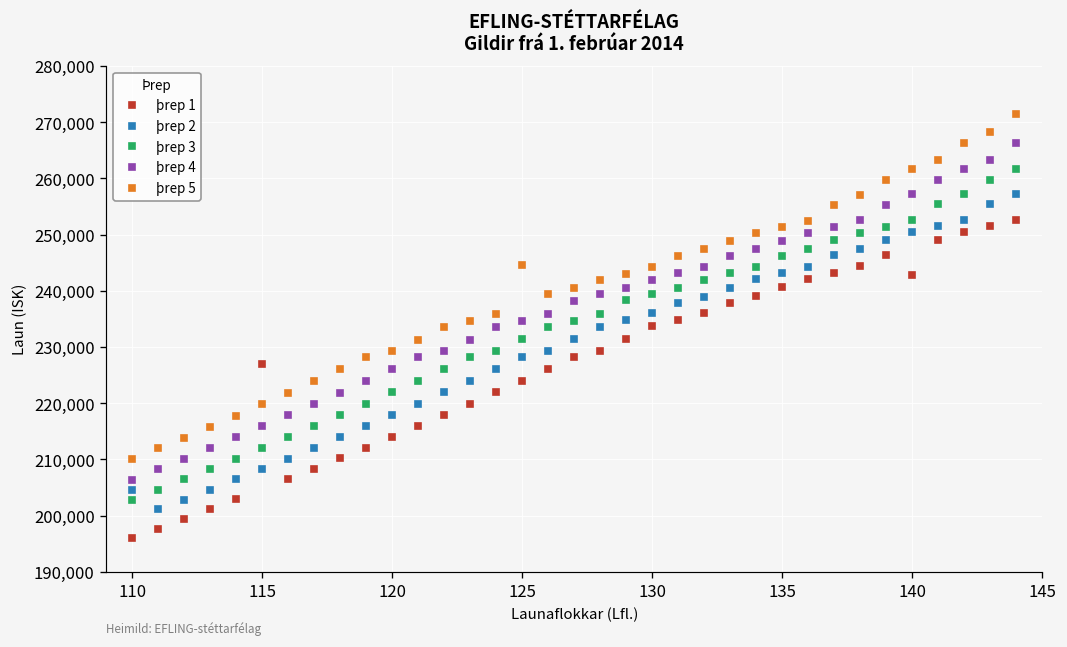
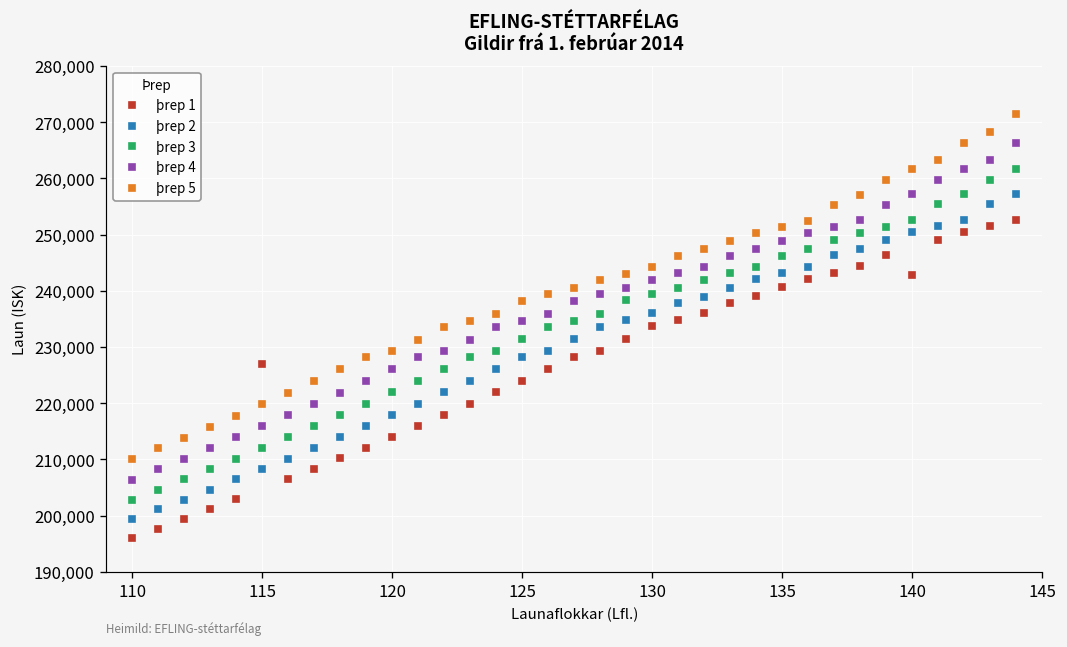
  {
    "þrep 1": {
      "110": "196,000",
      "115": "227,000",
      "120": "214,000",
      "125": "224,000",
      "130": "234,000",
      "135": "241,000",
      "140": "243,000"
    },
    "þrep 2": {
-     "110": "205,000",
+     "110": "199,000",
      "115": "208,000",
      "120": "218,000",
      "125": "228,000",
      "130": "236,000",
      "135": "243,000",
      "140": "250,000"
    },
    "þrep 3": {
      "110": "203,000",
      "115": "212,000",
      "120": "222,000",
      "125": "231,000",
      "130": "239,000",
      "135": "246,000",
      "140": "253,000"
    },
    "þrep 4": {
      "110": "206,000",
      "115": "216,000",
      "120": "226,000",
      "125": "235,000",
      "130": "242,000",
      "135": "249,000",
      "140": "257,000"
    },
    "þrep 5": {
      "110": "210,000",
      "115": "220,000",
      "120": "229,000",
-     "125": "245,000",
+     "125": "238,000",
      "130": "244,000",
      "135": "251,000",
      "140": "262,000"
    }
  }
